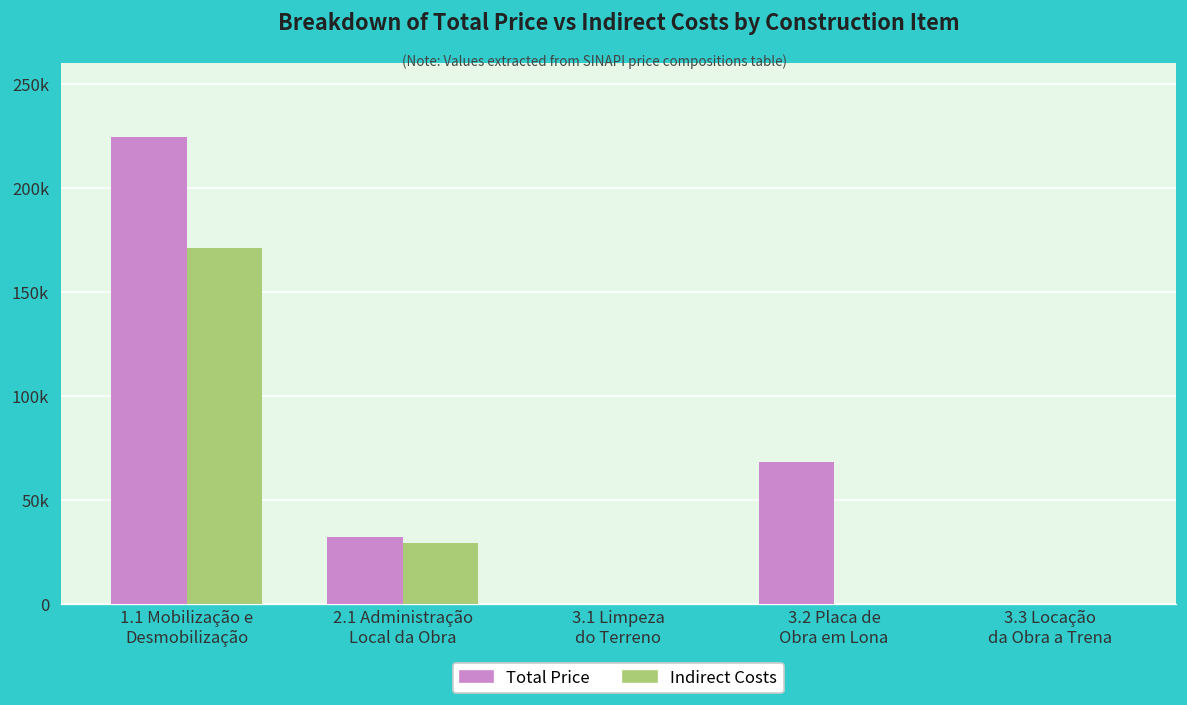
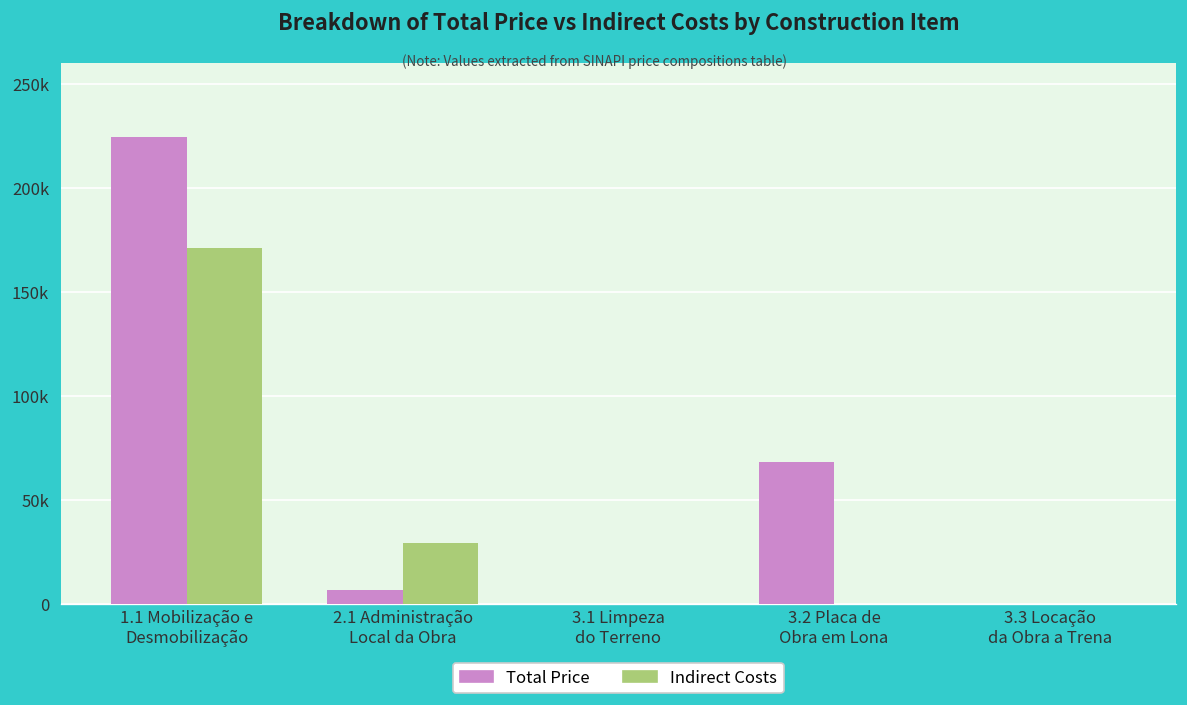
  {
    "Total Price": {
      "1.1 Mobilização e Desmobilização": 224000,
-     "2.1 Administração Local da Obra": 32000,
+     "2.1 Administração Local da Obra": 7000,
      "3.2 Placa de Obra em Lona": 68000
    },
    "Indirect Costs": {
      "1.1 Mobilização e Desmobilização": 171000,
      "2.1 Administração Local da Obra": 29000
    }
  }
